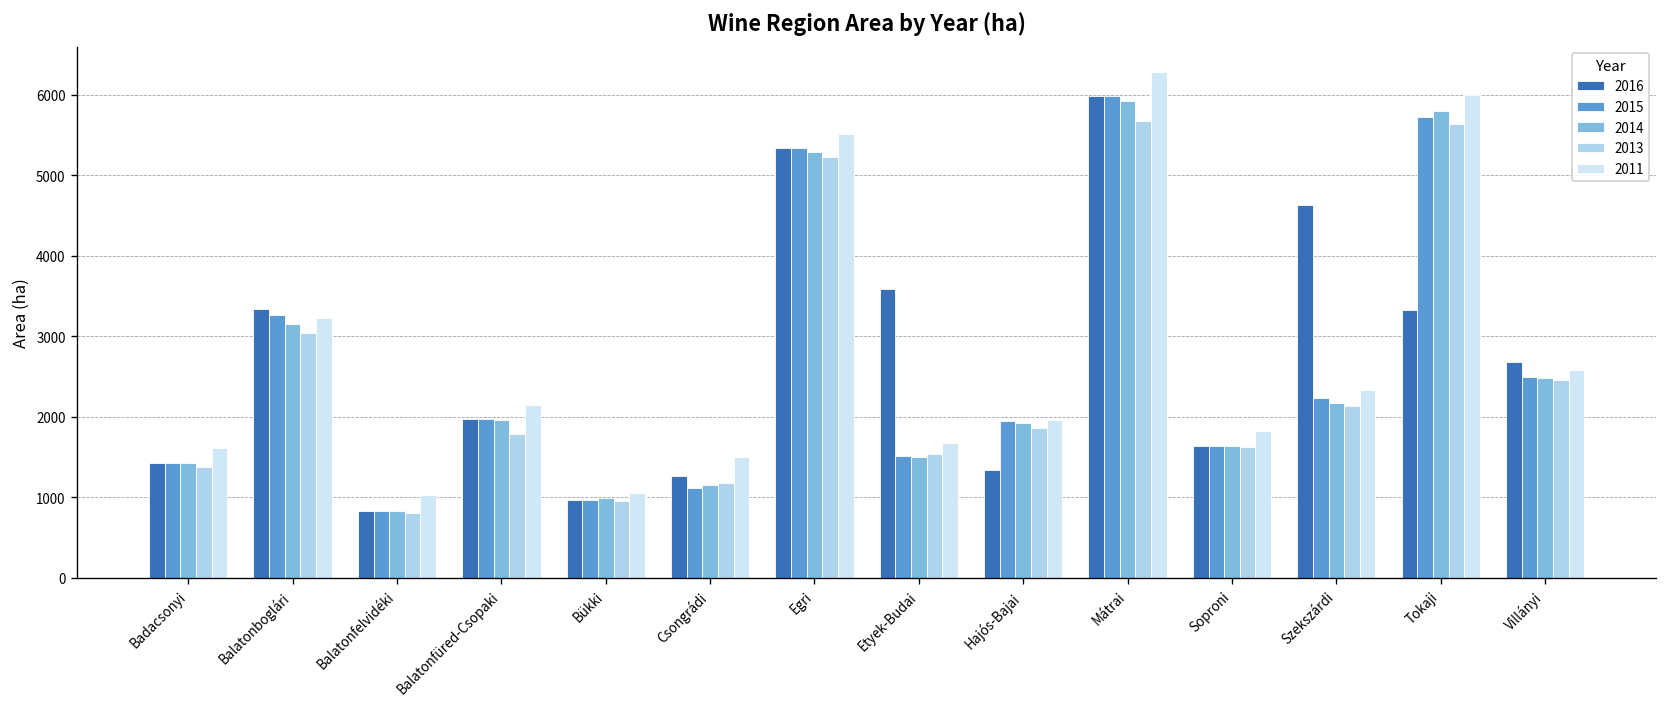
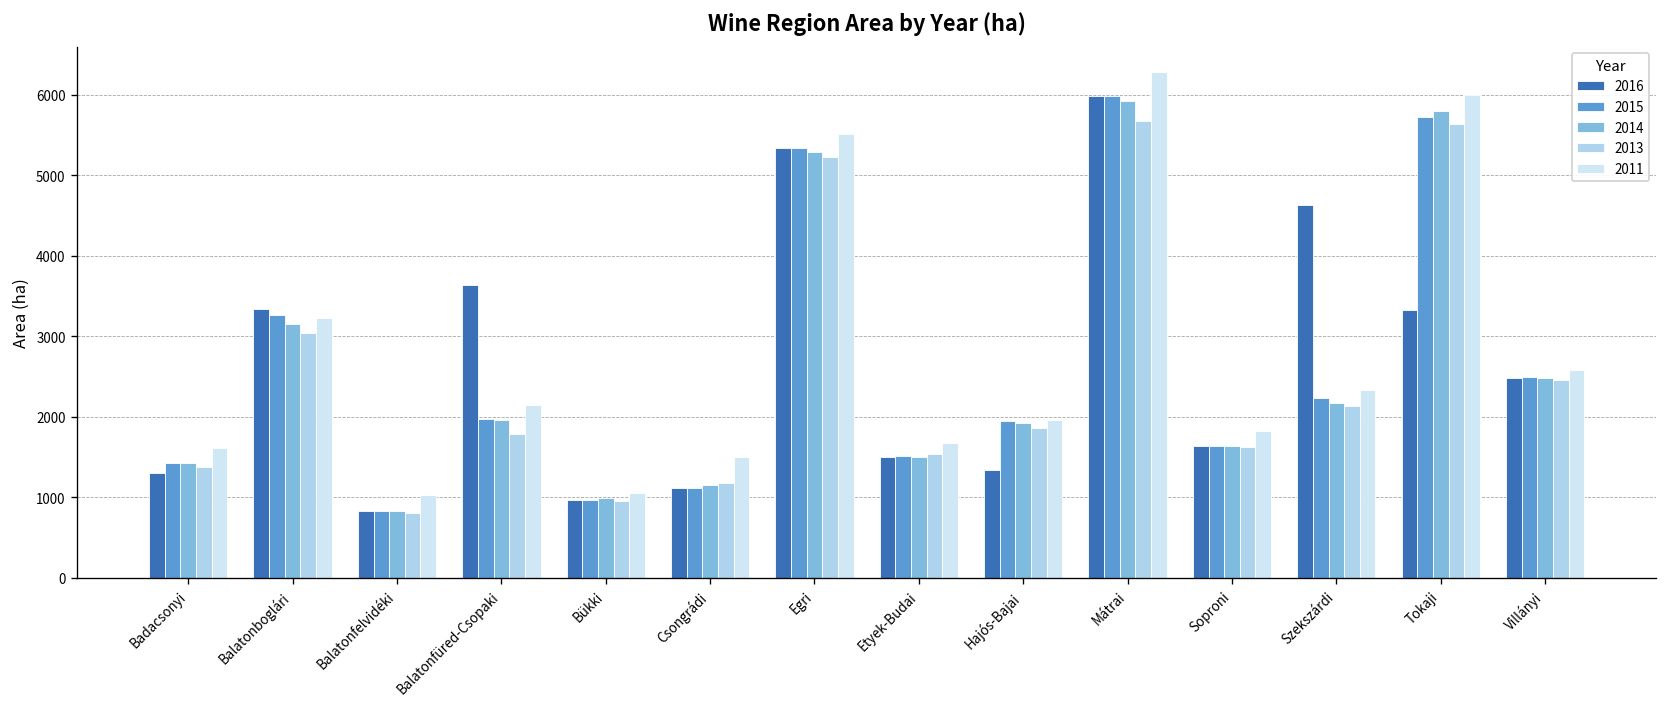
  {
    "2016": {
-     "Badacsonyi": 1400,
+     "Badacsonyi": 1300,
      "Balatonboglári": 3300,
      "Balatonfelvidéki": 800,
-     "Balatonfüred-Csopaki": 2000,
+     "Balatonfüred-Csopaki": 3600,
      "Bükki": 1000,
-     "Csongrádi": 1300,
+     "Csongrádi": 1100,
      "Egri": 5300,
-     "Etyek-Budai": 3600,
+     "Etyek-Budai": 1500,
      "Hajós-Bajai": 1300,
      "Mátrai": 6000,
      "Soproni": 1600,
      "Szekszárdi": 4600,
      "Tokaji": 3300,
-     "Villányi": 2700
+     "Villányi": 2500
    }
  }
